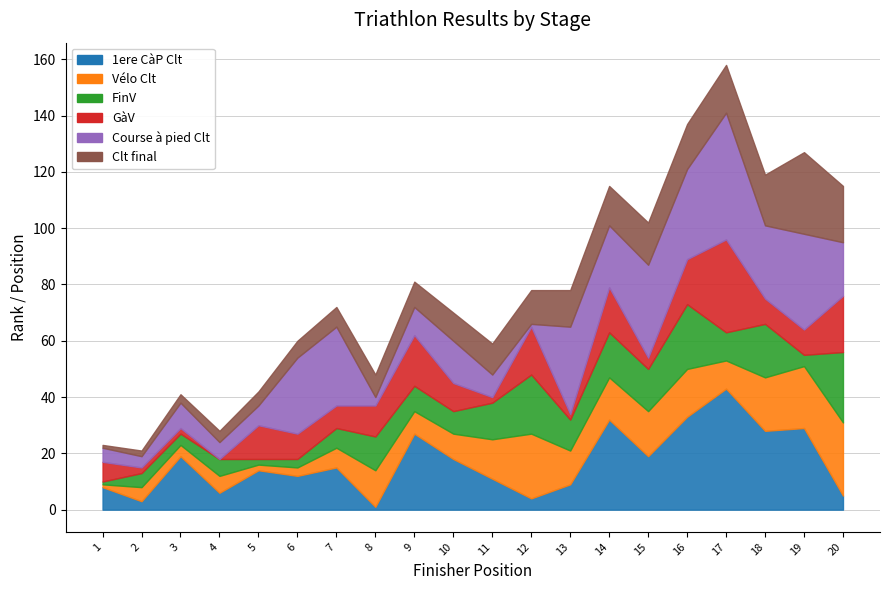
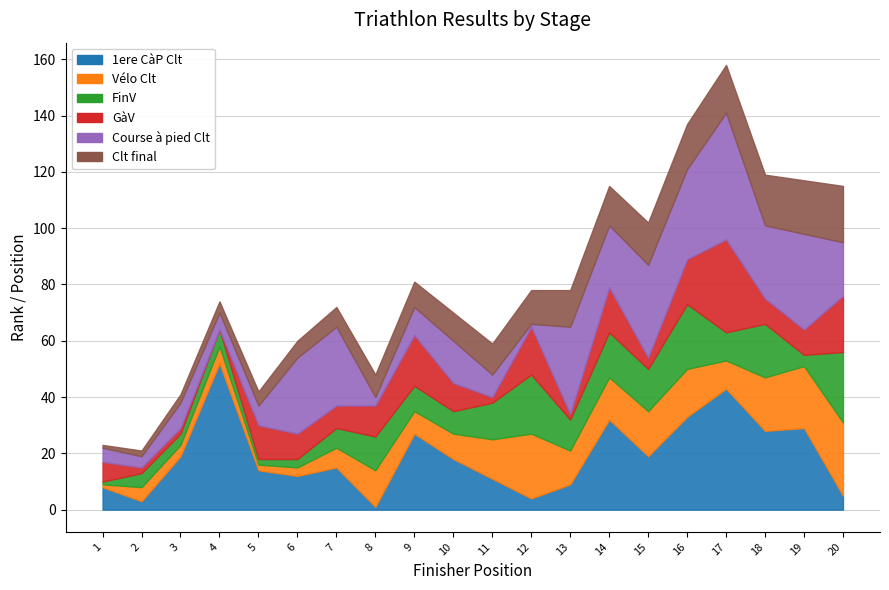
  {
    "1ere CàP Clt": {
      "1": 8,
      "2": 3,
      "3": 19,
-     "4": 6,
+     "4": 52,
      "5": 14,
      "6": 12,
      "7": 15,
      "8": 1,
      "9": 27,
      "10": 18,
      "11": 11,
      "12": 4,
      "13": 9,
      "14": 32,
      "15": 19,
      "16": 33,
      "17": 43,
      "18": 28,
      "19": 29,
      "20": 5
    },
    "Vélo Clt": {
      "1": 1,
      "2": 5,
      "3": 4,
      "4": 6,
      "5": 2,
      "6": 3,
      "7": 7,
      "8": 13,
      "9": 8,
      "10": 9,
      "11": 14,
      "12": 23,
      "13": 12,
      "14": 15,
      "15": 16,
      "16": 17,
      "17": 10,
      "18": 19,
      "19": 22,
      "20": 26
    },
    "FinV": {
      "1": 1,
      "2": 5,
      "3": 4,
      "5": 2,
      "6": 3,
      "7": 7,
      "8": 12,
      "9": 9,
      "10": 8,
      "11": 13,
      "12": 21,
      "13": 11,
      "14": 16,
      "15": 15,
      "16": 23,
      "17": 10,
      "18": 19,
      "19": 4,
      "20": 25
    },
    "GàV": {
      "1": 7,
      "2": 2,
      "3": 2,
      "5": 12,
      "6": 9,
      "7": 8,
      "8": 11,
      "9": 18,
      "10": 10,
      "11": 2,
      "12": 17,
      "13": 2,
      "14": 16,
      "15": 4,
      "16": 16,
      "17": 33,
      "18": 9,
      "19": 9,
      "20": 20
    },
    "Course à pied Clt": {
      "1": 5,
      "2": 4,
      "3": 9,
      "4": 6,
      "5": 7,
      "6": 27,
      "7": 28,
      "8": 3,
      "9": 10,
      "10": 15,
      "11": 8,
      "12": 1,
      "13": 31,
      "14": 22,
      "15": 33,
      "16": 32,
      "17": 45,
      "18": 26,
      "19": 34,
      "20": 19
    },
    "Clt final": {
      "1": 1,
      "2": 2,
      "3": 3,
      "4": 4,
      "5": 5,
      "6": 6,
      "7": 7,
      "8": 8,
      "9": 9,
      "10": 10,
      "11": 11,
      "12": 12,
      "13": 13,
      "14": 14,
      "15": 15,
      "16": 16,
      "17": 17,
      "18": 18,
-     "19": 29,
+     "19": 19,
      "20": 20
    }
  }
